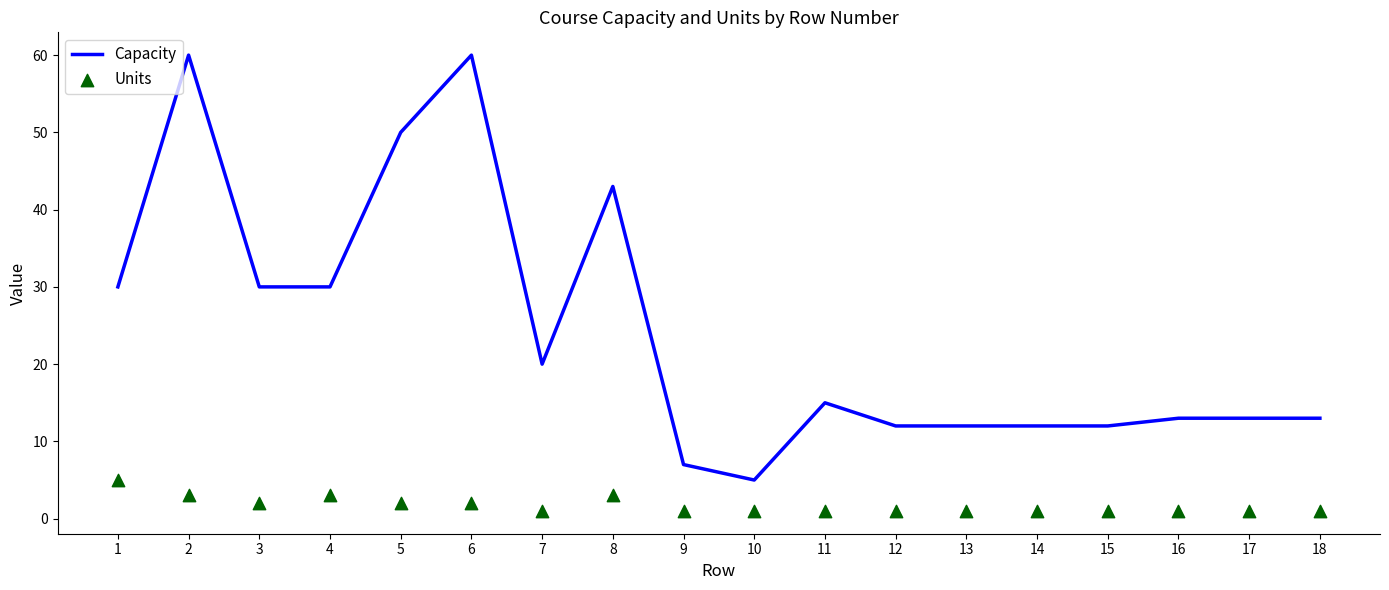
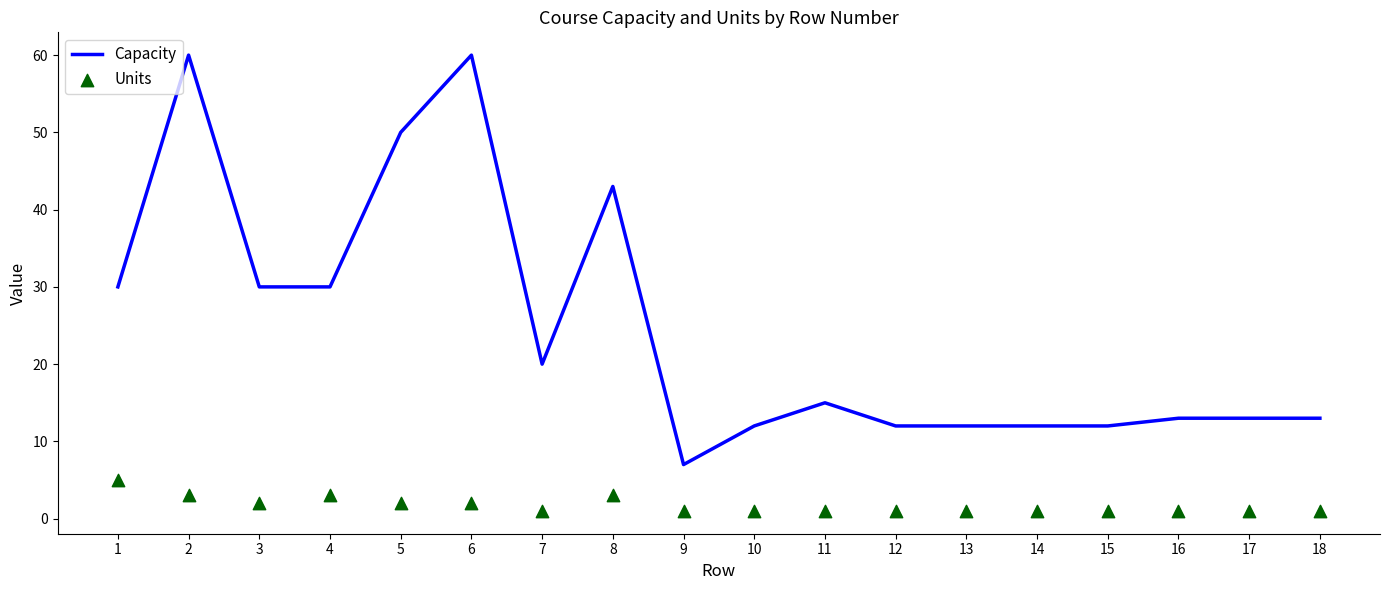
  {
    "Capacity": {
      "1": 30,
      "2": 60,
      "3": 30,
      "4": 30,
      "5": 50,
      "6": 60,
      "7": 20,
      "8": 43,
      "9": 7,
-     "10": 5,
+     "10": 12,
      "11": 15,
      "12": 12,
      "13": 12,
      "14": 12,
      "15": 12,
      "16": 13,
      "17": 13,
      "18": 13
    }
  }
